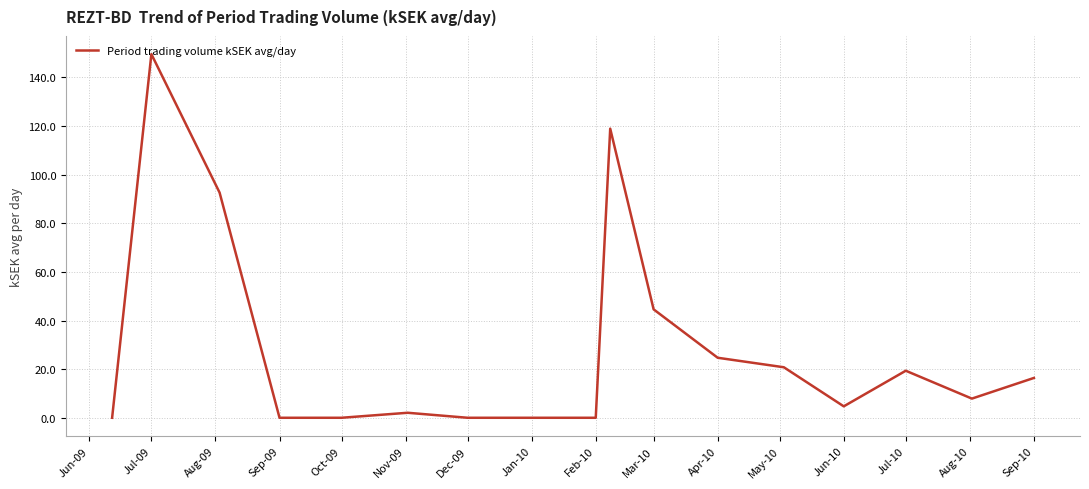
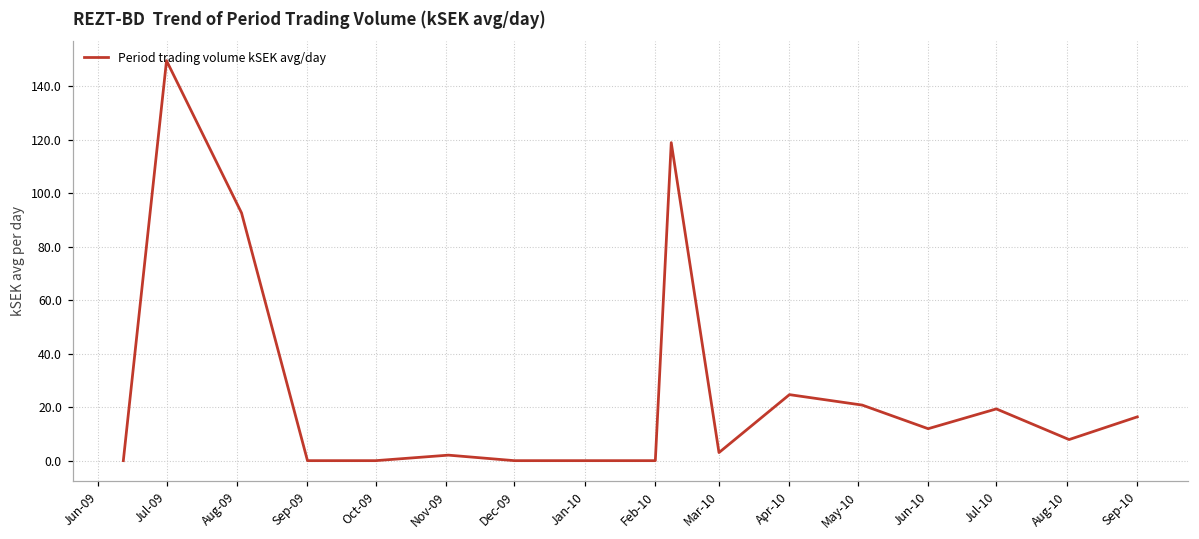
  {
    "Jul-09": 150,
    "Sep-09": 0,
    "Oct-09": 0,
    "Dec-09": 0,
    "Feb-10": 0,
-   "Mar-10": 45,
+   "Mar-10": 3,
    "Apr-10": 25,
-   "Jun-10": 5,
+   "Jun-10": 12,
    "Jul-10": 19,
    "Sep-10": 16
  }
